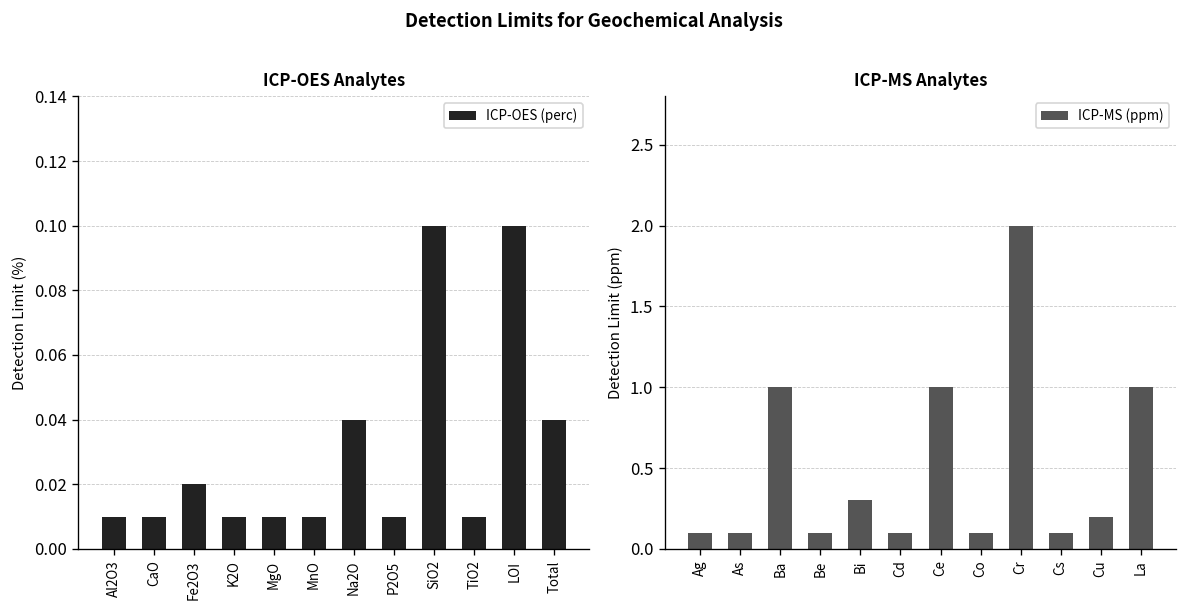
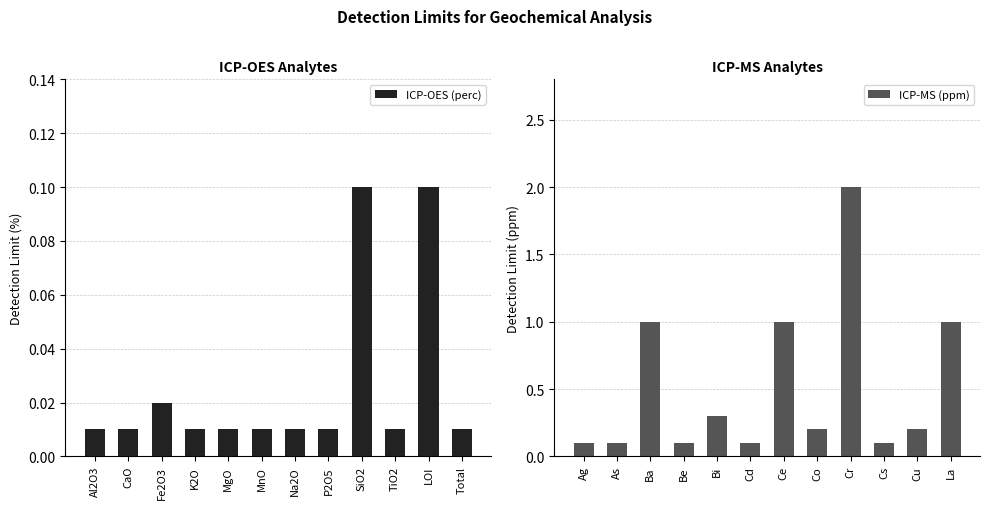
  {
    "ICP-OES Analytes": {
      "Al2O3": 0.01,
      "CaO": 0.01,
      "Fe2O3": 0.02,
      "K2O": 0.01,
      "MgO": 0.01,
      "MnO": 0.01,
-     "Na2O": 0.04,
+     "Na2O": 0.01,
      "P2O5": 0.01,
      "SiO2": 0.10,
      "TiO2": 0.01,
      "LOI": 0.10,
-     "Total": 0.04
+     "Total": 0.01
    },
    "ICP-MS Analytes": {
      "Ag": 0.1,
      "As": 0.1,
      "Ba": 1.0,
      "Be": 0.1,
      "Bi": 0.3,
      "Cd": 0.1,
      "Ce": 1.0,
-     "Co": 0.1,
+     "Co": 0.2,
      "Cr": 2.0,
      "Cs": 0.1,
      "Cu": 0.2,
      "La": 1.0
    }
  }
